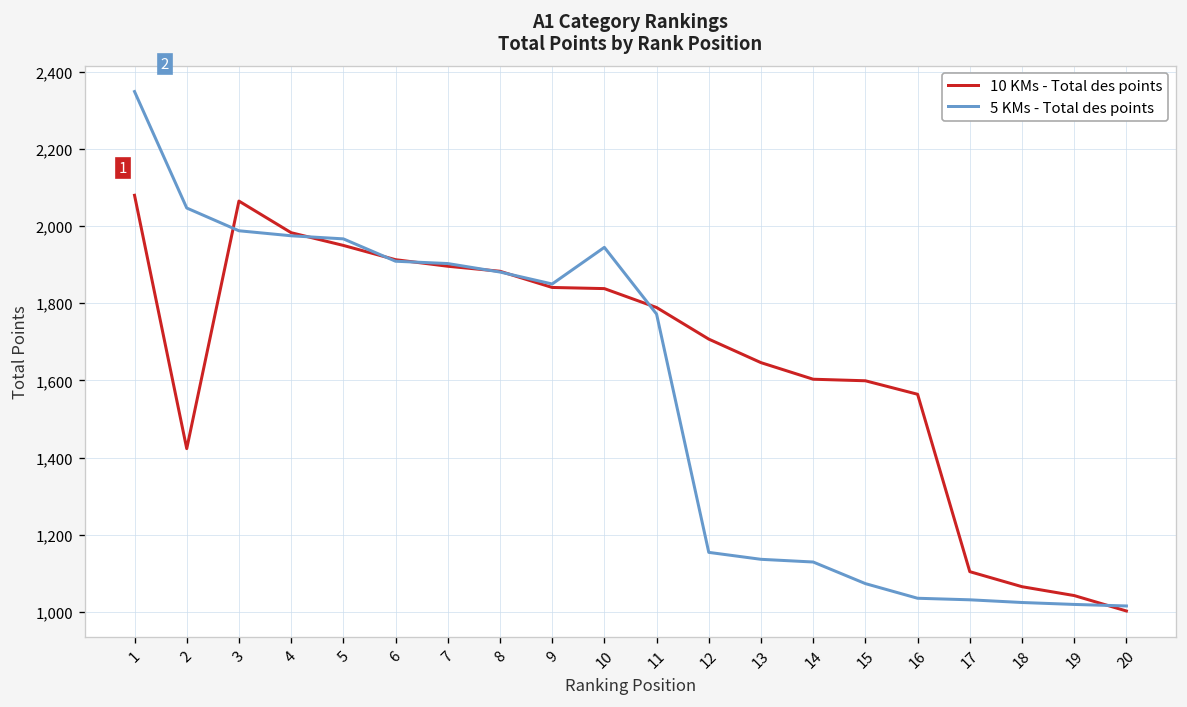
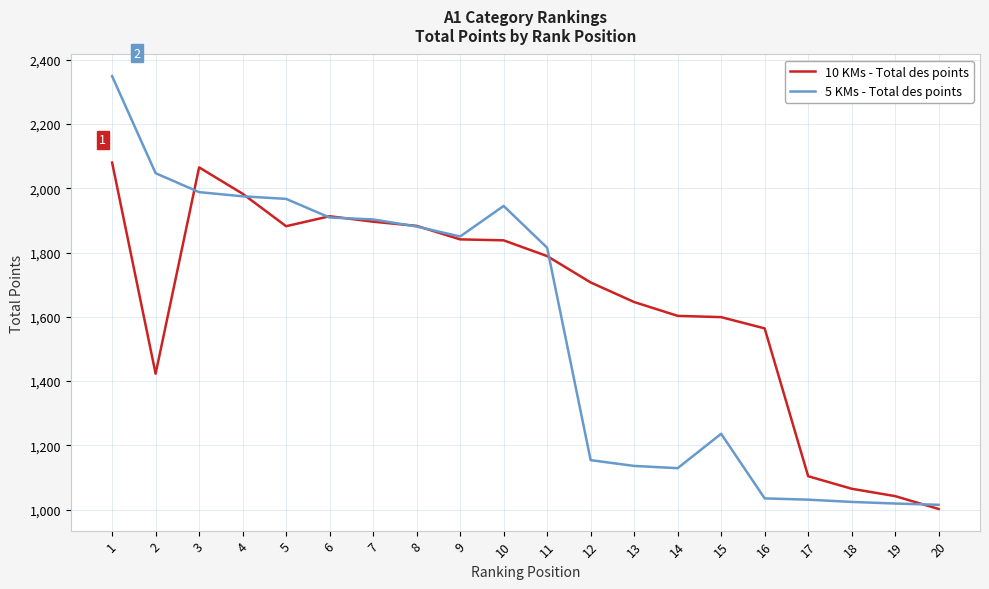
  {
    "10 KMs - Total des points": {
      "2": "1,420",
      "3": "2,070",
      "4": "1,980",
-     "5": "1,950",
+     "5": "1,880",
      "9": "1,840",
      "10": "1,840",
      "11": "1,790",
      "12": "1,710",
      "13": "1,650",
      "14": "1,600",
      "15": "1,600",
      "16": "1,560",
      "17": "1,100",
      "18": "1,070",
      "19": "1,040",
      "20": "1,000"
    },
    "5 KMs - Total des points": {
      "1": "2,350",
      "2": "2,050",
      "3": "1,990",
      "4": "1,980",
      "5": "1,970",
      "9": "1,850",
      "10": "1,950",
-     "11": "1,770",
+     "11": "1,820",
      "12": "1,150",
      "13": "1,140",
      "14": "1,130",
-     "15": "1,070",
+     "15": "1,240",
      "16": "1,040",
      "17": "1,030",
      "18": "1,020",
      "19": "1,020",
      "20": "1,020"
    }
  }
